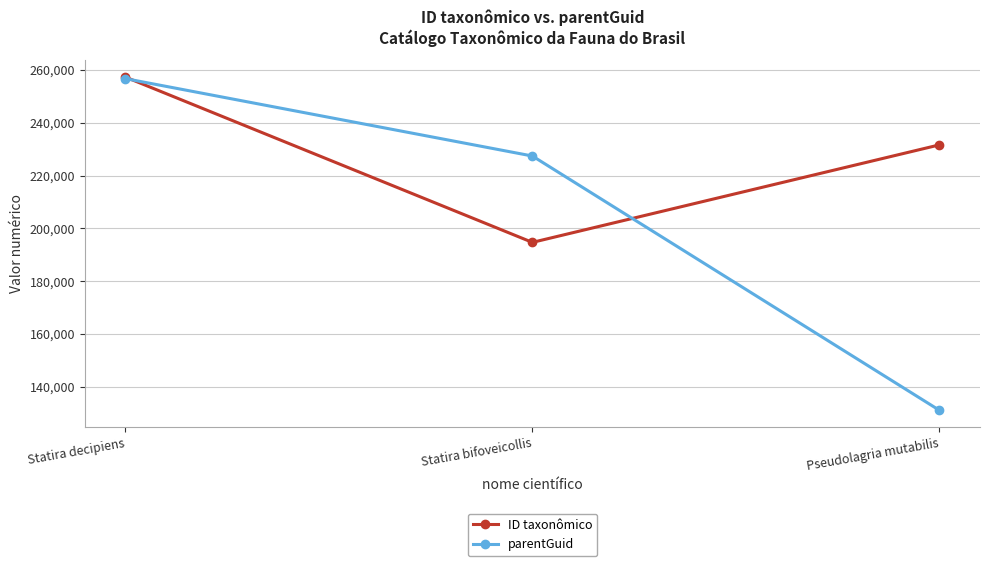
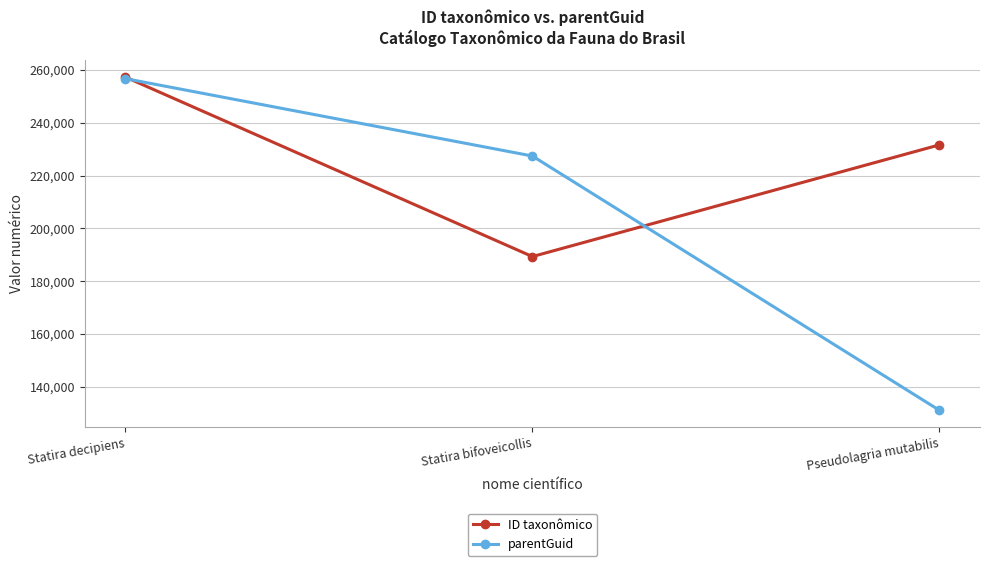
  {
    "ID taxonômico": {
-     "Statira bifoveicollis": "195,000",
+     "Statira bifoveicollis": "189,000",
      "Pseudolagria mutabilis": "232,000"
    },
    "parentGuid": {
      "Statira bifoveicollis": "227,000",
      "Pseudolagria mutabilis": "131,000"
    }
  }
